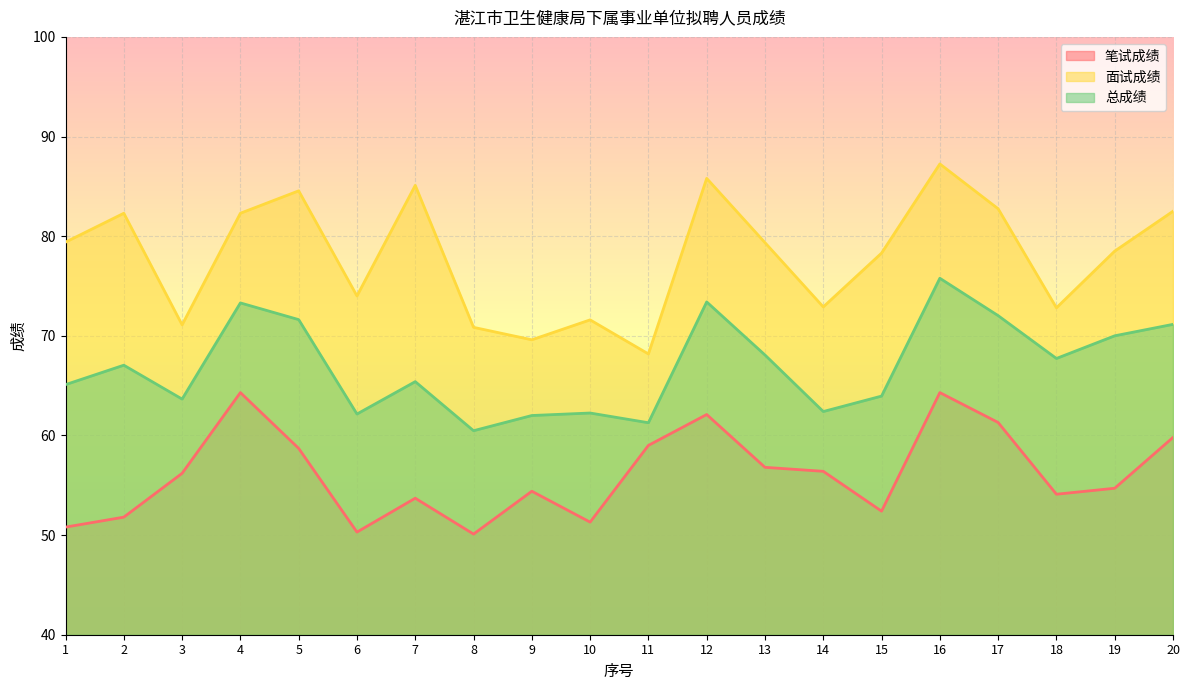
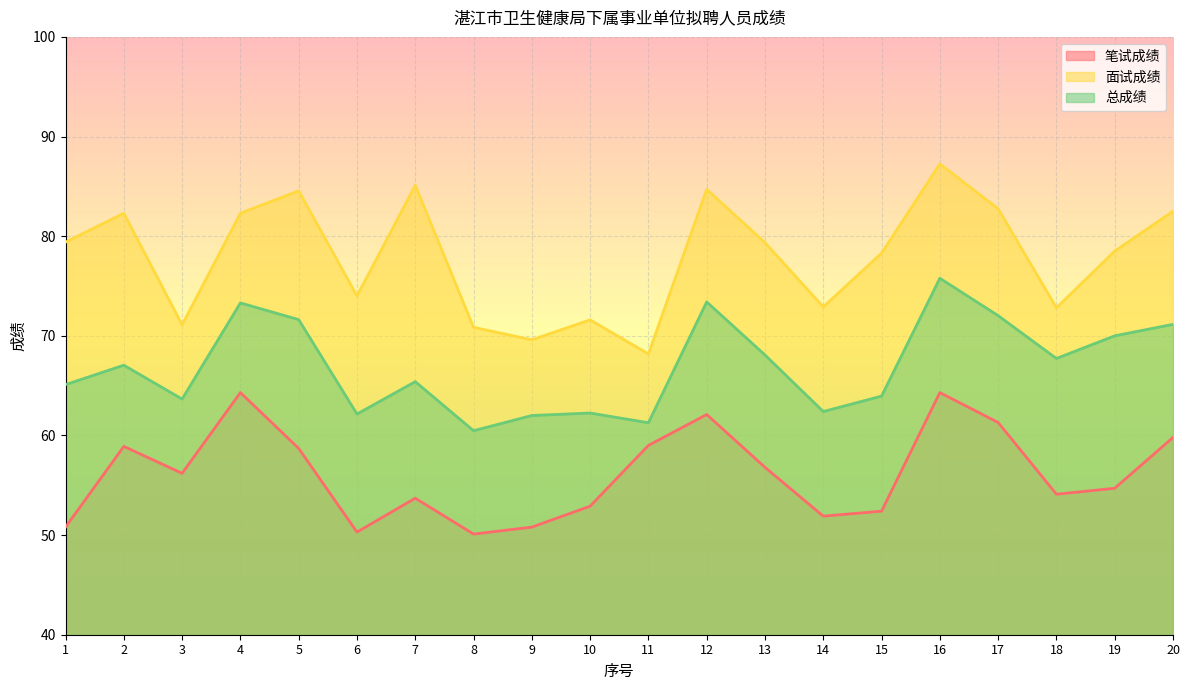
  {
    "笔试成绩": {
      "1": 51,
-     "2": 52,
+     "2": 59,
      "3": 56,
      "4": 64,
      "5": 59,
      "6": 50,
      "7": 54,
      "8": 50,
-     "9": 54,
-     "10": 51,
+     "9": 51,
+     "10": 53,
      "11": 59,
      "12": 62,
      "13": 57,
-     "14": 56,
+     "14": 52,
      "15": 52,
      "16": 64,
      "17": 61,
      "18": 54,
      "19": 55,
      "20": 60
    },
    "面试成绩": {
      "1": 79,
      "2": 82,
      "3": 71,
      "4": 82,
      "5": 85,
      "6": 74,
      "7": 85,
      "8": 71,
      "9": 70,
      "10": 72,
      "11": 68,
-     "12": 86,
+     "12": 85,
      "13": 79,
      "14": 73,
      "15": 78,
      "16": 87,
      "17": 83,
      "18": 73,
      "19": 79,
      "20": 83
    },
    "总成绩": {
      "1": 65,
      "2": 67,
      "3": 64,
      "4": 73,
      "5": 72,
      "6": 62,
      "7": 65,
      "8": 60,
      "9": 62,
      "10": 62,
      "11": 61,
      "12": 73,
      "13": 68,
      "14": 62,
      "15": 64,
      "16": 76,
      "17": 72,
      "18": 68,
      "19": 70,
      "20": 71
    }
  }
